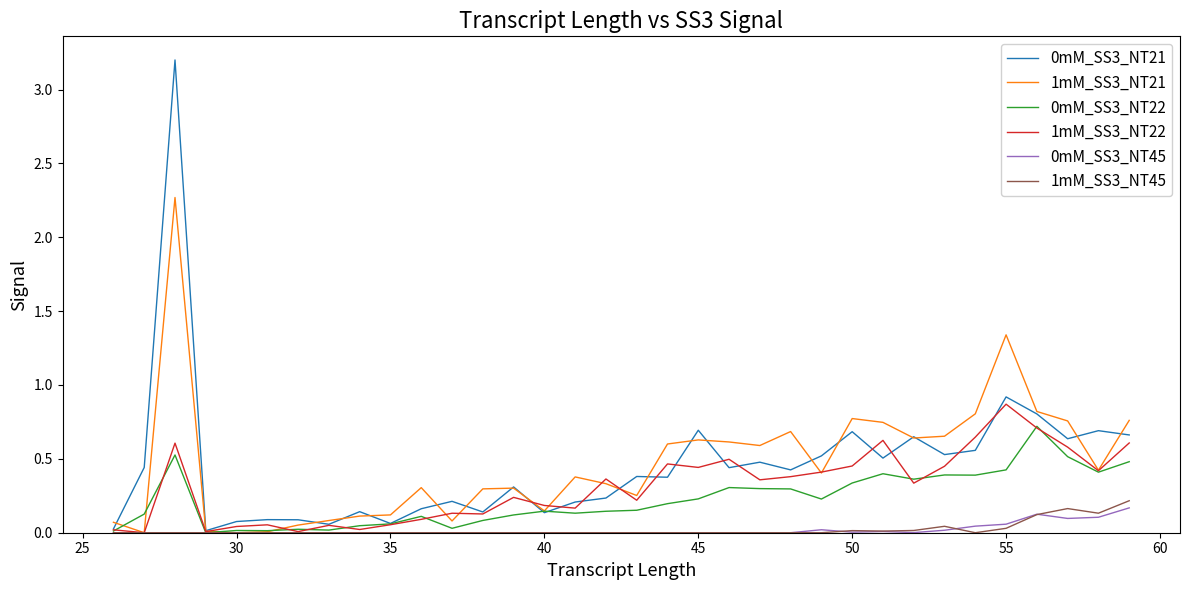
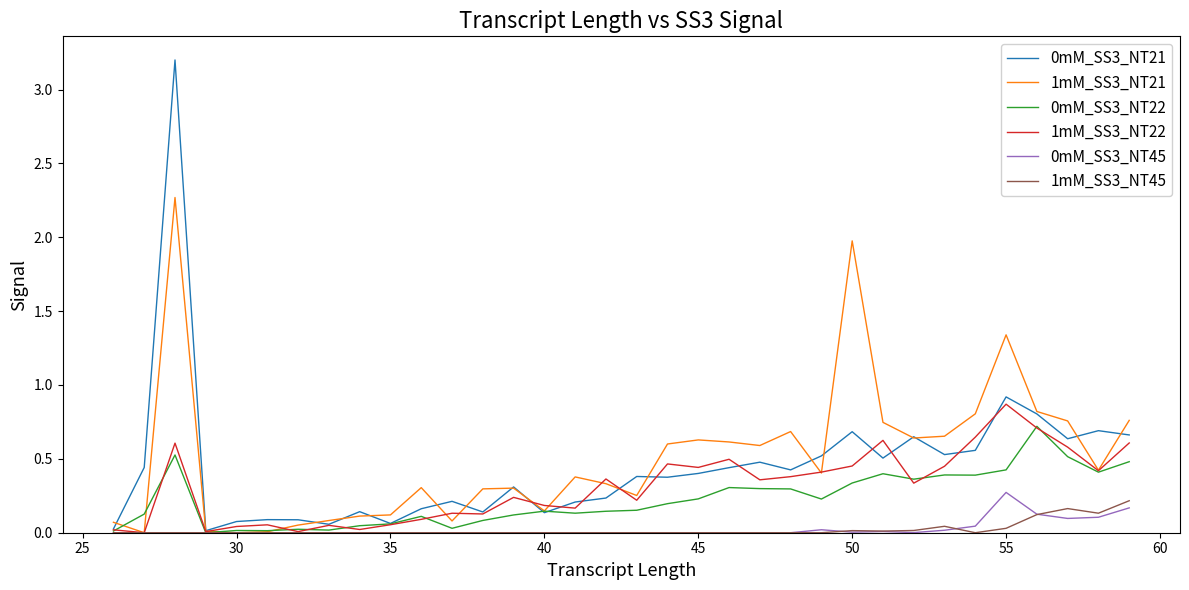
  {
    "0mM_SS3_NT21": {
      "30": 0.08,
-     "45": 0.69,
+     "45": 0.40,
      "50": 0.68,
      "55": 0.92
    },
    "1mM_SS3_NT21": {
      "35": 0.12,
      "45": 0.63,
-     "50": 0.77,
+     "50": 1.98,
      "55": 1.34
    },
    "0mM_SS3_NT22": {
      "45": 0.23,
      "50": 0.34,
      "55": 0.43
    },
    "1mM_SS3_NT22": {
      "30": 0.04,
      "40": 0.18,
      "45": 0.44,
      "50": 0.45,
      "55": 0.87
    },
    "0mM_SS3_NT45": {
-     "55": 0.06
+     "55": 0.27
    },
    "1mM_SS3_NT45": {
      "55": 0.03
    }
  }
